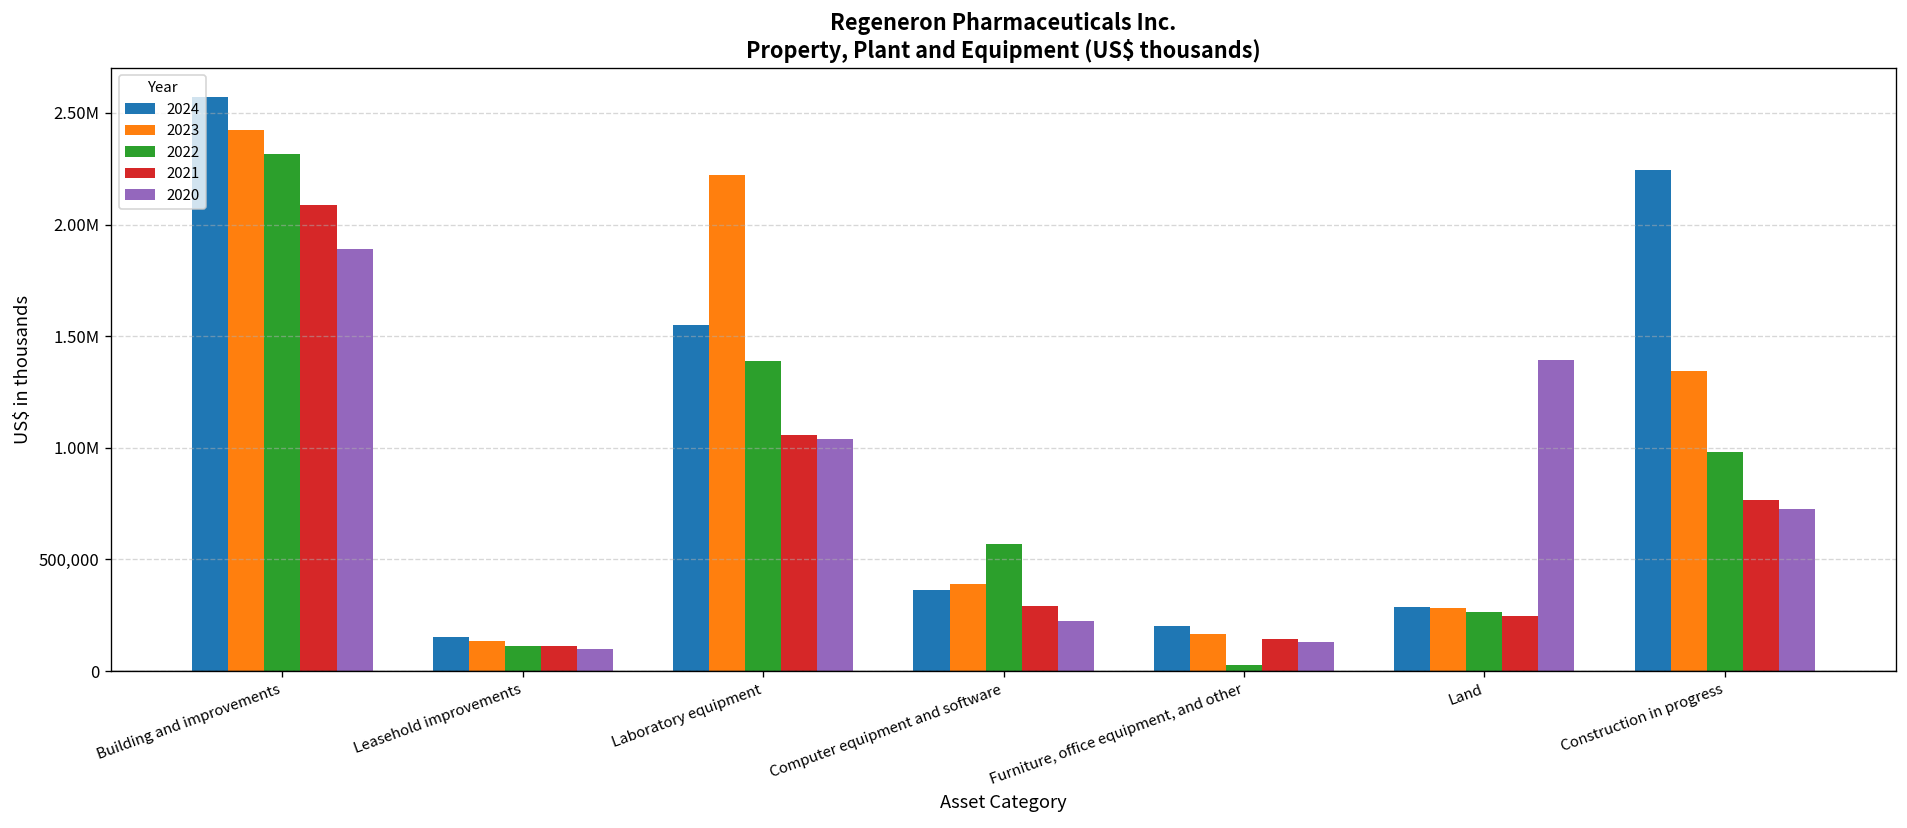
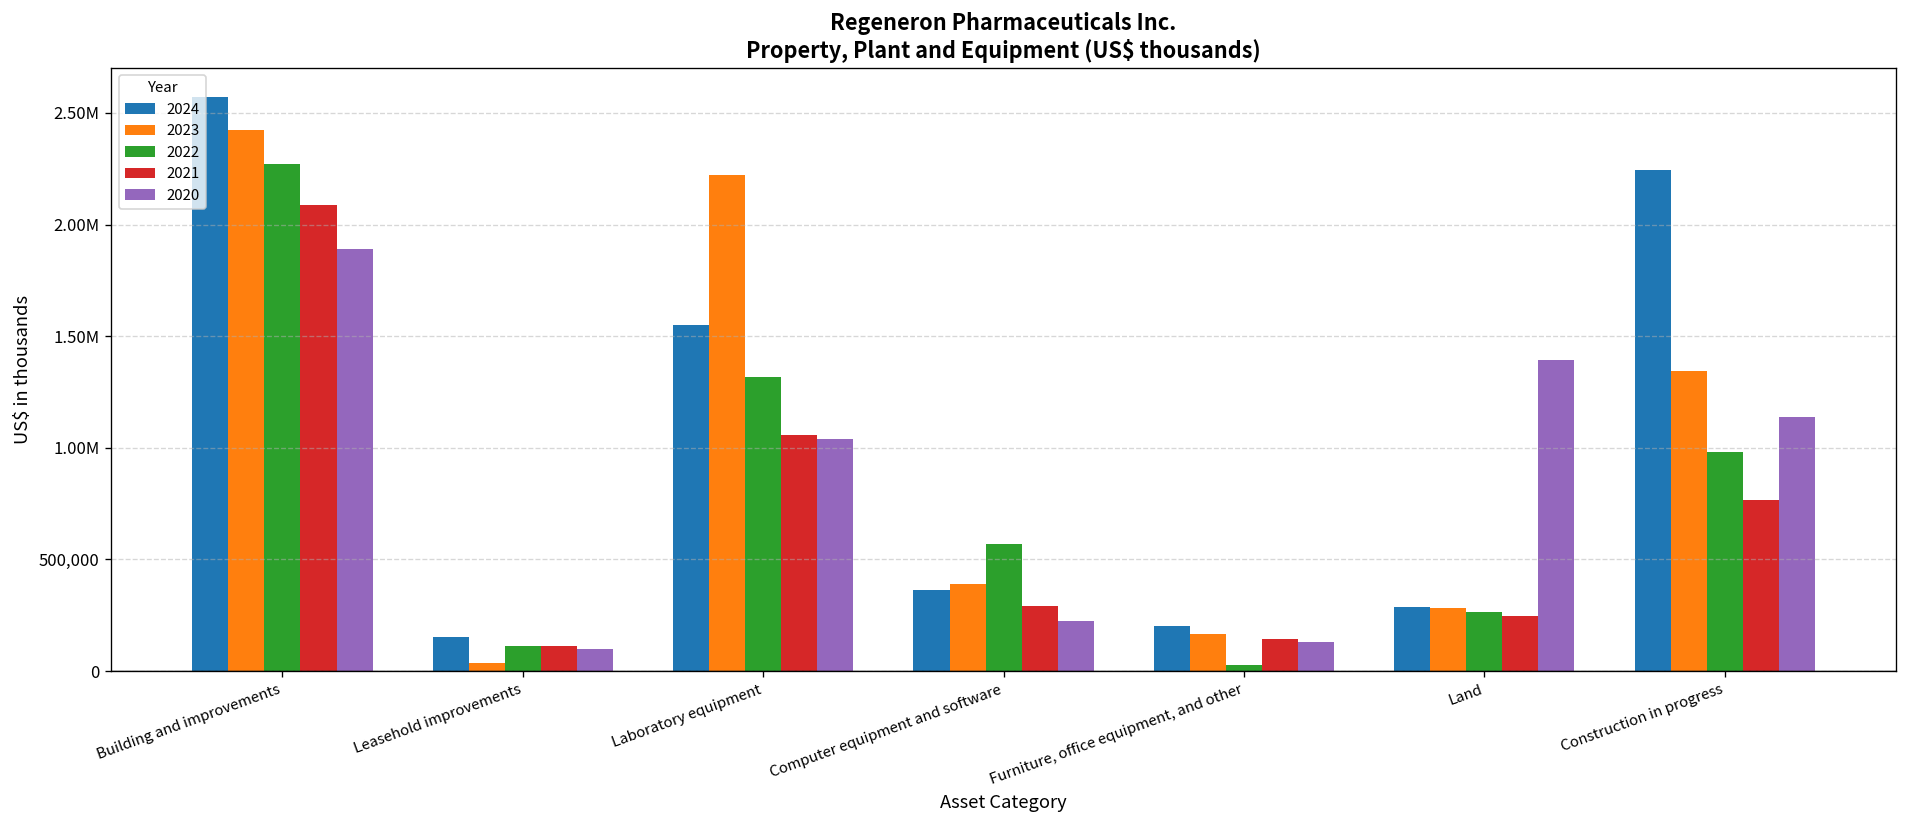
  {
    "2024": {
      "Building and improvements": "2,570,000",
      "Leasehold improvements": "150,000",
      "Laboratory equipment": "1,550,000",
      "Computer equipment and software": "360,000",
      "Furniture, office equipment, and other": "200,000",
      "Land": "290,000",
      "Construction in progress": "2,250,000"
    },
    "2023": {
      "Building and improvements": "2,420,000",
-     "Leasehold improvements": "130,000",
+     "Leasehold improvements": "40,000",
      "Laboratory equipment": "2,220,000",
      "Computer equipment and software": "390,000",
      "Furniture, office equipment, and other": "170,000",
      "Land": "280,000",
      "Construction in progress": "1,350,000"
    },
    "2022": {
-     "Building and improvements": "2,320,000",
+     "Building and improvements": "2,270,000",
      "Leasehold improvements": "110,000",
-     "Laboratory equipment": "1,390,000",
+     "Laboratory equipment": "1,320,000",
      "Computer equipment and software": "570,000",
      "Furniture, office equipment, and other": "30,000",
      "Land": "260,000",
      "Construction in progress": "980,000"
    },
    "2021": {
      "Building and improvements": "2,090,000",
      "Leasehold improvements": "110,000",
      "Laboratory equipment": "1,060,000",
      "Computer equipment and software": "290,000",
      "Furniture, office equipment, and other": "150,000",
      "Land": "250,000",
      "Construction in progress": "770,000"
    },
    "2020": {
      "Building and improvements": "1,890,000",
      "Leasehold improvements": "100,000",
      "Laboratory equipment": "1,040,000",
      "Computer equipment and software": "230,000",
      "Furniture, office equipment, and other": "130,000",
      "Land": "1,390,000",
-     "Construction in progress": "720,000"
+     "Construction in progress": "1,140,000"
    }
  }
